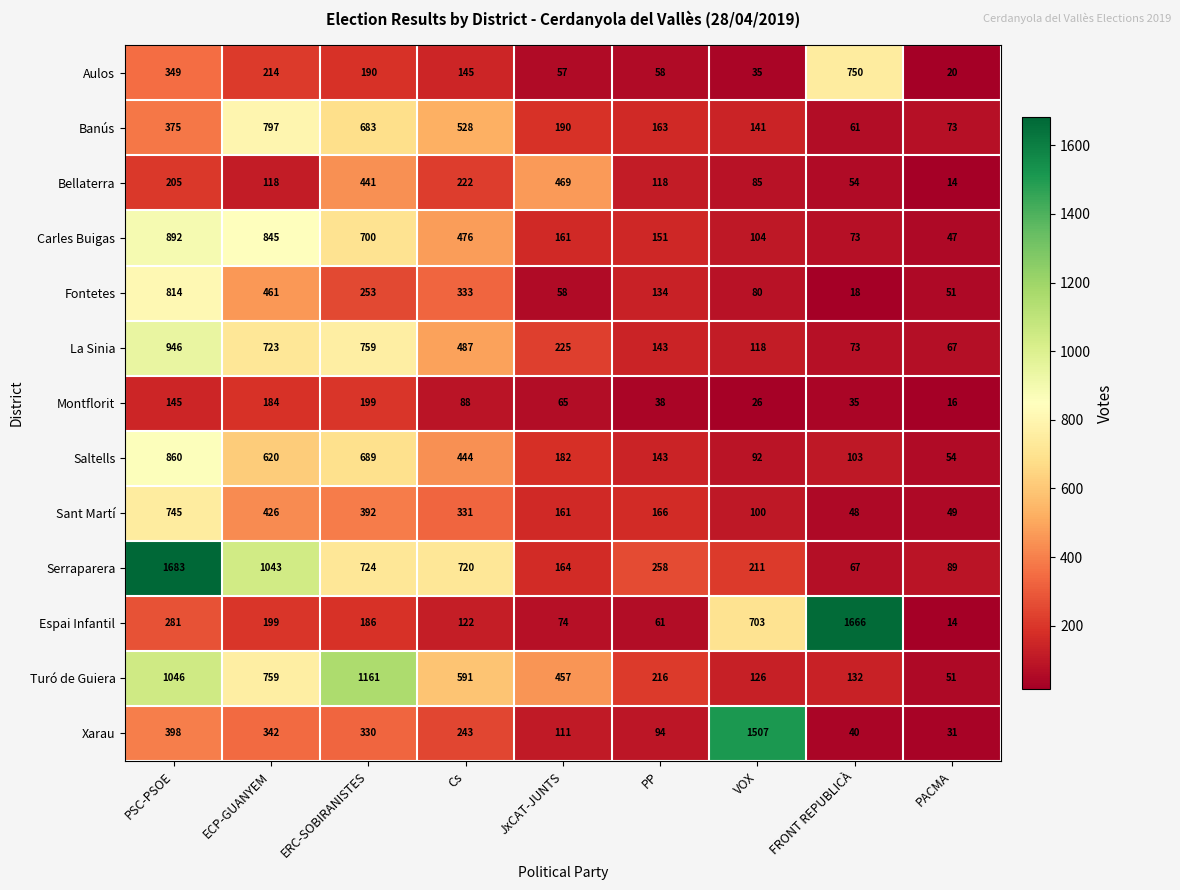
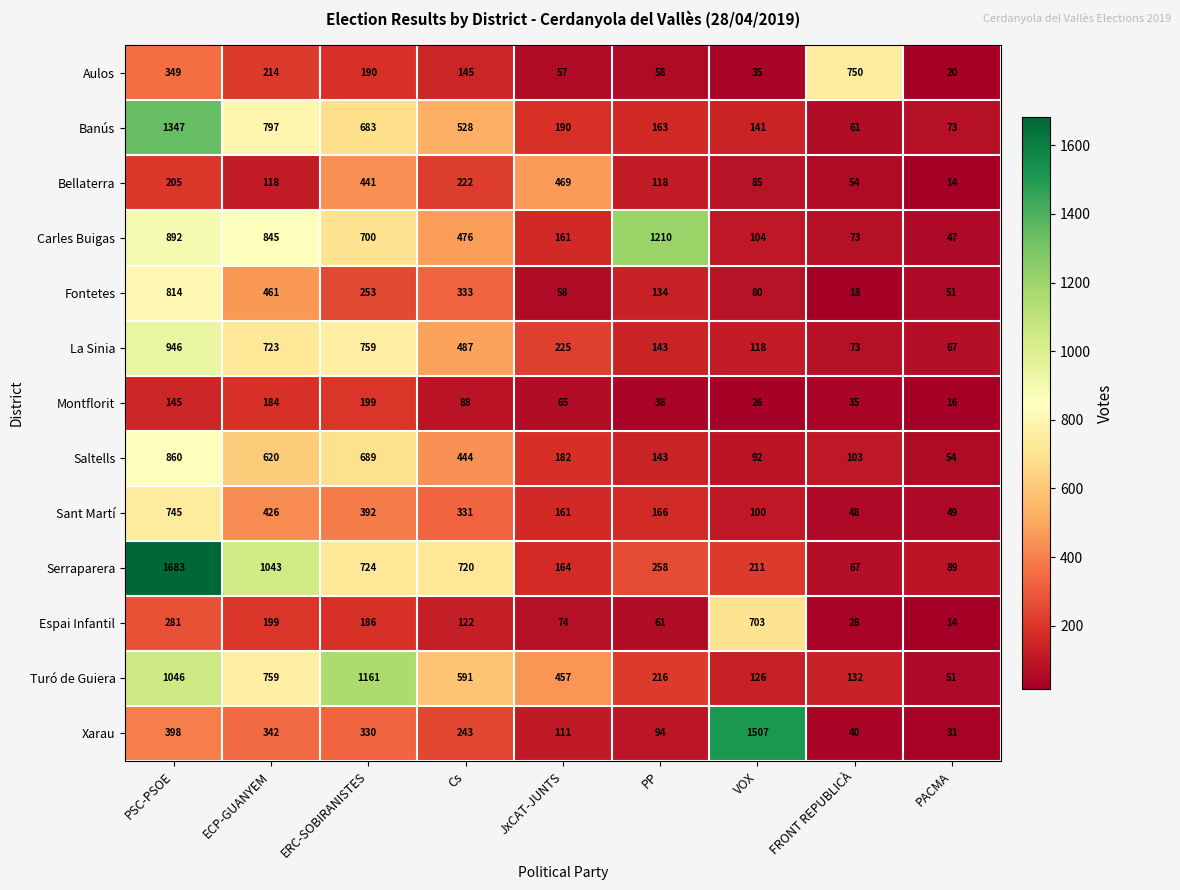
  {
    "Aulos": {
      "PSC-PSOE": 349,
      "ECP-GUANYEM": 214,
      "ERC-SOBIRANISTES": 190,
      "Cs": 145,
      "JxCAT-JUNTS": 57,
      "PP": 58,
      "VOX": 35,
      "FRONT REPUBLICÀ": 750,
      "PACMA": 20
    },
    "Banús": {
-     "PSC-PSOE": 375,
+     "PSC-PSOE": 1347,
      "ECP-GUANYEM": 797,
      "ERC-SOBIRANISTES": 683,
      "Cs": 528,
      "JxCAT-JUNTS": 190,
      "PP": 163,
      "VOX": 141,
      "FRONT REPUBLICÀ": 61,
      "PACMA": 73
    },
    "Bellaterra": {
      "PSC-PSOE": 205,
      "ECP-GUANYEM": 118,
      "ERC-SOBIRANISTES": 441,
      "Cs": 222,
      "JxCAT-JUNTS": 469,
      "PP": 118,
      "VOX": 85,
      "FRONT REPUBLICÀ": 54,
      "PACMA": 14
    },
    "Carles Buigas": {
      "PSC-PSOE": 892,
      "ECP-GUANYEM": 845,
      "ERC-SOBIRANISTES": 700,
      "Cs": 476,
      "JxCAT-JUNTS": 161,
-     "PP": 151,
+     "PP": 1210,
      "VOX": 104,
      "FRONT REPUBLICÀ": 73,
      "PACMA": 47
    },
    "Fontetes": {
      "PSC-PSOE": 814,
      "ECP-GUANYEM": 461,
      "ERC-SOBIRANISTES": 253,
      "Cs": 333,
      "JxCAT-JUNTS": 58,
      "PP": 134,
      "VOX": 80,
      "FRONT REPUBLICÀ": 18,
      "PACMA": 51
    },
    "La Sinia": {
      "PSC-PSOE": 946,
      "ECP-GUANYEM": 723,
      "ERC-SOBIRANISTES": 759,
      "Cs": 487,
      "JxCAT-JUNTS": 225,
      "PP": 143,
      "VOX": 118,
      "FRONT REPUBLICÀ": 73,
      "PACMA": 67
    },
    "Montflorit": {
      "PSC-PSOE": 145,
      "ECP-GUANYEM": 184,
      "ERC-SOBIRANISTES": 199,
      "Cs": 88,
      "JxCAT-JUNTS": 65,
      "PP": 38,
      "VOX": 26,
      "FRONT REPUBLICÀ": 35,
      "PACMA": 16
    },
    "Saltells": {
      "PSC-PSOE": 860,
      "ECP-GUANYEM": 620,
      "ERC-SOBIRANISTES": 689,
      "Cs": 444,
      "JxCAT-JUNTS": 182,
      "PP": 143,
      "VOX": 92,
      "FRONT REPUBLICÀ": 103,
      "PACMA": 54
    },
    "Sant Martí": {
      "PSC-PSOE": 745,
      "ECP-GUANYEM": 426,
      "ERC-SOBIRANISTES": 392,
      "Cs": 331,
      "JxCAT-JUNTS": 161,
      "PP": 166,
      "VOX": 100,
      "FRONT REPUBLICÀ": 48,
      "PACMA": 49
    },
    "Serraparera": {
      "PSC-PSOE": 1683,
      "ECP-GUANYEM": 1043,
      "ERC-SOBIRANISTES": 724,
      "Cs": 720,
      "JxCAT-JUNTS": 164,
      "PP": 258,
      "VOX": 211,
      "FRONT REPUBLICÀ": 67,
      "PACMA": 89
    },
    "Espai Infantil": {
      "PSC-PSOE": 281,
      "ECP-GUANYEM": 199,
      "ERC-SOBIRANISTES": 186,
      "Cs": 122,
      "JxCAT-JUNTS": 74,
      "PP": 61,
      "VOX": 703,
-     "FRONT REPUBLICÀ": 1666,
+     "FRONT REPUBLICÀ": 28,
      "PACMA": 14
    },
    "Turó de Guiera": {
      "PSC-PSOE": 1046,
      "ECP-GUANYEM": 759,
      "ERC-SOBIRANISTES": 1161,
      "Cs": 591,
      "JxCAT-JUNTS": 457,
      "PP": 216,
      "VOX": 126,
      "FRONT REPUBLICÀ": 132,
      "PACMA": 51
    },
    "Xarau": {
      "PSC-PSOE": 398,
      "ECP-GUANYEM": 342,
      "ERC-SOBIRANISTES": 330,
      "Cs": 243,
      "JxCAT-JUNTS": 111,
      "PP": 94,
      "VOX": 1507,
      "FRONT REPUBLICÀ": 40,
      "PACMA": 31
    }
  }
